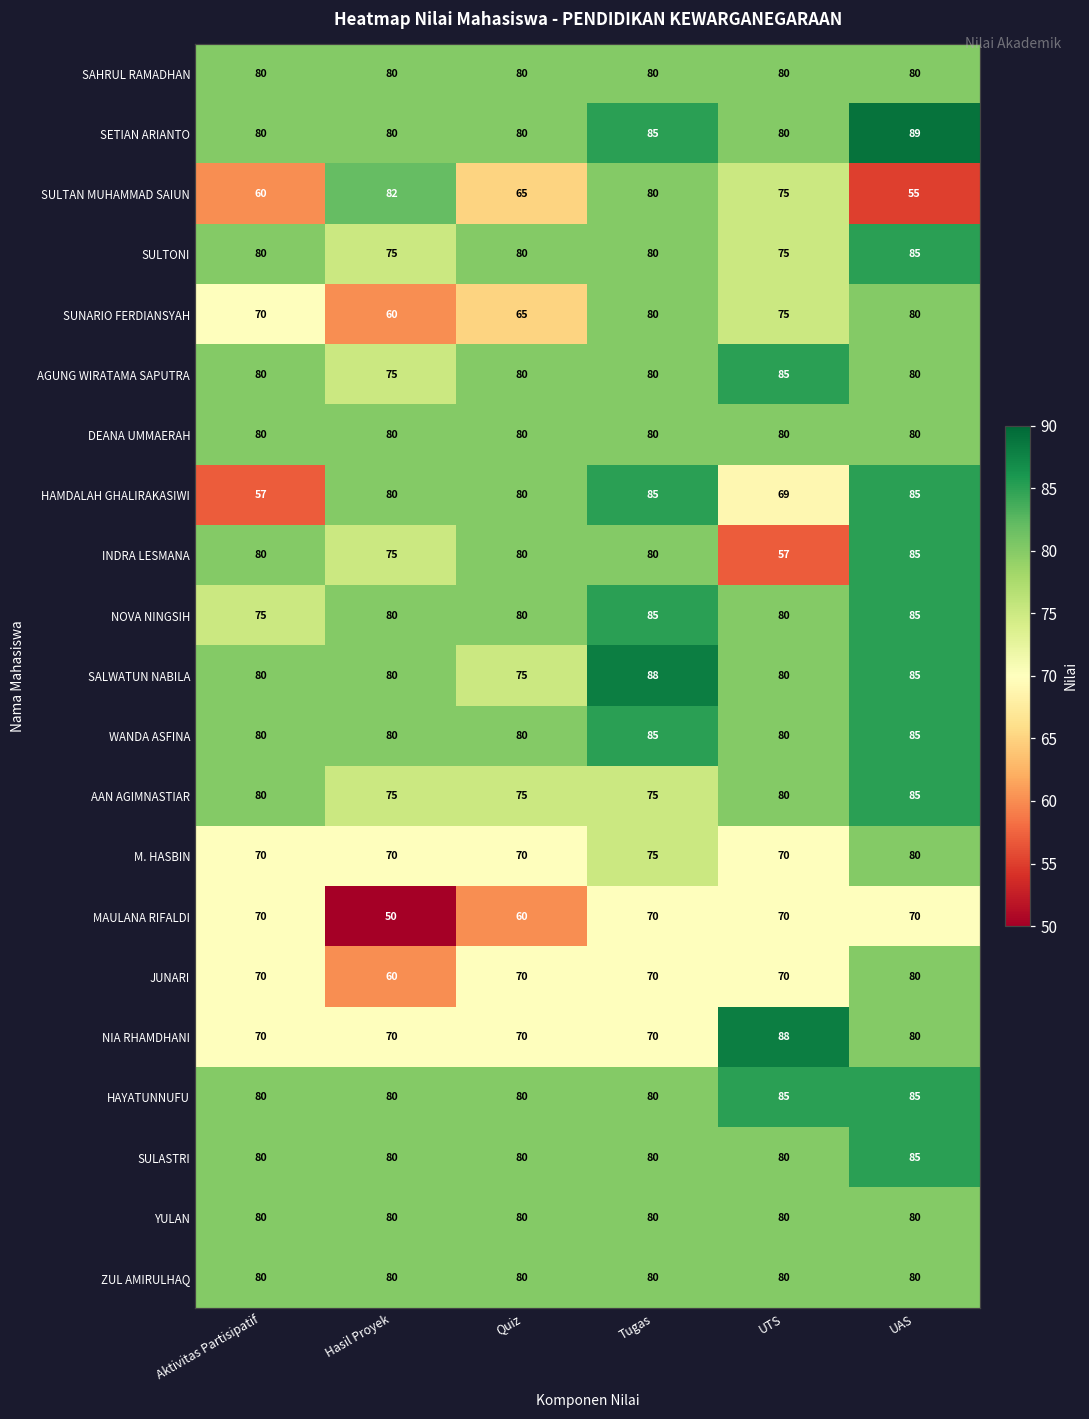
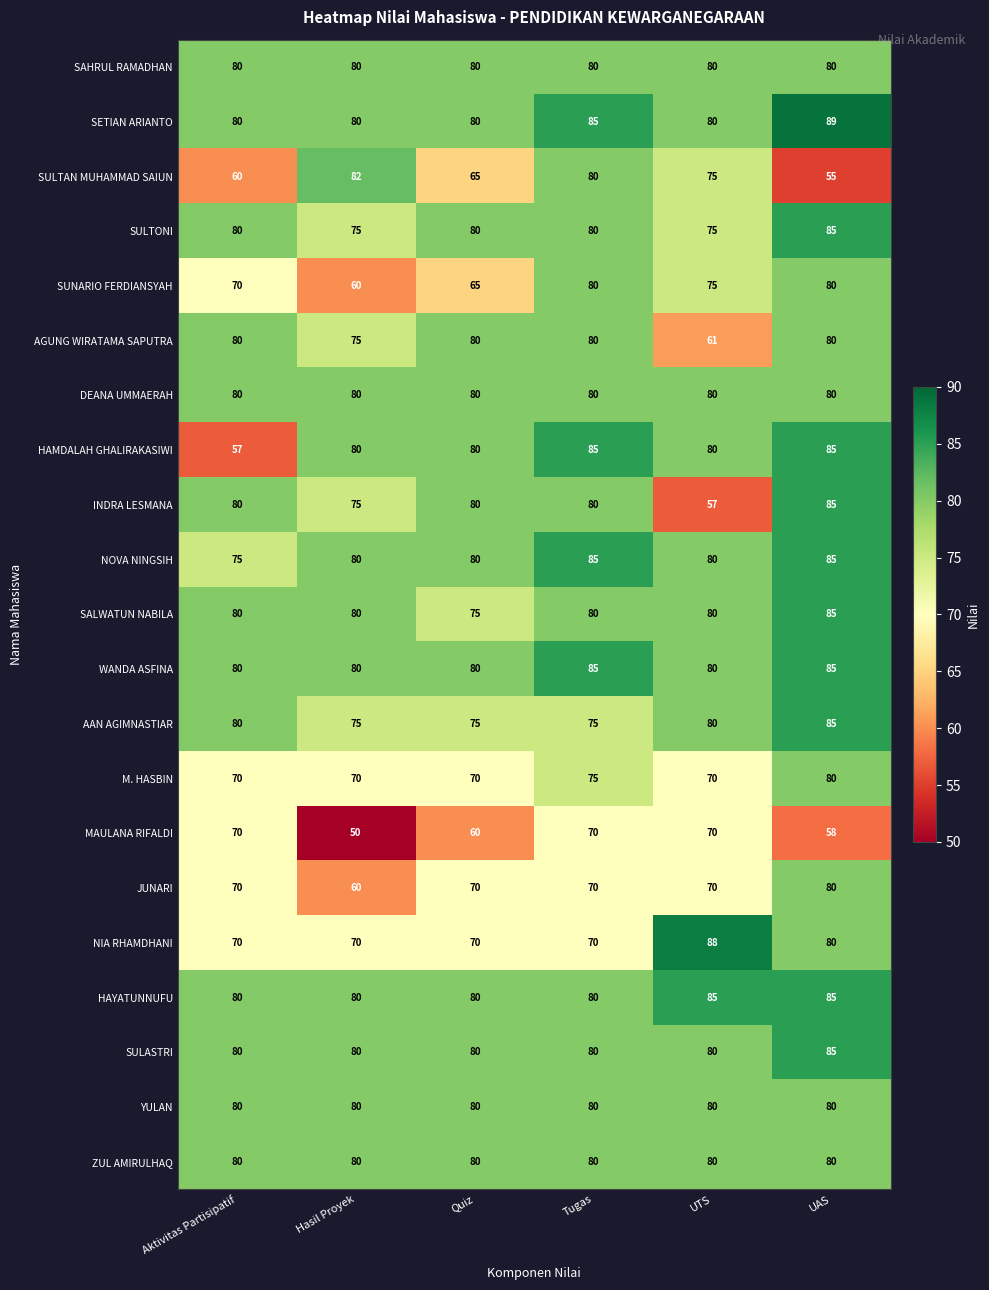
  {
    "SAHRUL RAMADHAN": {
      "Aktivitas Partisipatif": 80,
      "Hasil Proyek": 80,
      "Quiz": 80,
      "Tugas": 80,
      "UTS": 80,
      "UAS": 80
    },
    "SETIAN ARIANTO": {
      "Aktivitas Partisipatif": 80,
      "Hasil Proyek": 80,
      "Quiz": 80,
      "Tugas": 85,
      "UTS": 80,
      "UAS": 89
    },
    "SULTAN MUHAMMAD SAIUN": {
      "Aktivitas Partisipatif": 60,
      "Hasil Proyek": 82,
      "Quiz": 65,
      "Tugas": 80,
      "UTS": 75,
      "UAS": 55
    },
    "SULTONI": {
      "Aktivitas Partisipatif": 80,
      "Hasil Proyek": 75,
      "Quiz": 80,
      "Tugas": 80,
      "UTS": 75,
      "UAS": 85
    },
    "SUNARIO FERDIANSYAH": {
      "Aktivitas Partisipatif": 70,
      "Hasil Proyek": 60,
      "Quiz": 65,
      "Tugas": 80,
      "UTS": 75,
      "UAS": 80
    },
    "AGUNG WIRATAMA SAPUTRA": {
      "Aktivitas Partisipatif": 80,
      "Hasil Proyek": 75,
      "Quiz": 80,
      "Tugas": 80,
-     "UTS": 85,
+     "UTS": 61,
      "UAS": 80
    },
    "DEANA UMMAERAH": {
      "Aktivitas Partisipatif": 80,
      "Hasil Proyek": 80,
      "Quiz": 80,
      "Tugas": 80,
      "UTS": 80,
      "UAS": 80
    },
    "HAMDALAH GHALIRAKASIWI": {
      "Aktivitas Partisipatif": 57,
      "Hasil Proyek": 80,
      "Quiz": 80,
      "Tugas": 85,
-     "UTS": 69,
+     "UTS": 80,
      "UAS": 85
    },
    "INDRA LESMANA": {
      "Aktivitas Partisipatif": 80,
      "Hasil Proyek": 75,
      "Quiz": 80,
      "Tugas": 80,
      "UTS": 57,
      "UAS": 85
    },
    "NOVA NINGSIH": {
      "Aktivitas Partisipatif": 75,
      "Hasil Proyek": 80,
      "Quiz": 80,
      "Tugas": 85,
      "UTS": 80,
      "UAS": 85
    },
    "SALWATUN NABILA": {
      "Aktivitas Partisipatif": 80,
      "Hasil Proyek": 80,
      "Quiz": 75,
-     "Tugas": 88,
+     "Tugas": 80,
      "UTS": 80,
      "UAS": 85
    },
    "WANDA ASFINA": {
      "Aktivitas Partisipatif": 80,
      "Hasil Proyek": 80,
      "Quiz": 80,
      "Tugas": 85,
      "UTS": 80,
      "UAS": 85
    },
    "AAN AGIMNASTIAR": {
      "Aktivitas Partisipatif": 80,
      "Hasil Proyek": 75,
      "Quiz": 75,
      "Tugas": 75,
      "UTS": 80,
      "UAS": 85
    },
    "M. HASBIN": {
      "Aktivitas Partisipatif": 70,
      "Hasil Proyek": 70,
      "Quiz": 70,
      "Tugas": 75,
      "UTS": 70,
      "UAS": 80
    },
    "MAULANA RIFALDI": {
      "Aktivitas Partisipatif": 70,
      "Hasil Proyek": 50,
      "Quiz": 60,
      "Tugas": 70,
      "UTS": 70,
-     "UAS": 70
+     "UAS": 58
    },
    "JUNARI": {
      "Aktivitas Partisipatif": 70,
      "Hasil Proyek": 60,
      "Quiz": 70,
      "Tugas": 70,
      "UTS": 70,
      "UAS": 80
    },
    "NIA RHAMDHANI": {
      "Aktivitas Partisipatif": 70,
      "Hasil Proyek": 70,
      "Quiz": 70,
      "Tugas": 70,
      "UTS": 88,
      "UAS": 80
    },
    "HAYATUNNUFU": {
      "Aktivitas Partisipatif": 80,
      "Hasil Proyek": 80,
      "Quiz": 80,
      "Tugas": 80,
      "UTS": 85,
      "UAS": 85
    },
    "SULASTRI": {
      "Aktivitas Partisipatif": 80,
      "Hasil Proyek": 80,
      "Quiz": 80,
      "Tugas": 80,
      "UTS": 80,
      "UAS": 85
    },
    "YULAN": {
      "Aktivitas Partisipatif": 80,
      "Hasil Proyek": 80,
      "Quiz": 80,
      "Tugas": 80,
      "UTS": 80,
      "UAS": 80
    },
    "ZUL AMIRULHAQ": {
      "Aktivitas Partisipatif": 80,
      "Hasil Proyek": 80,
      "Quiz": 80,
      "Tugas": 80,
      "UTS": 80,
      "UAS": 80
    }
  }
